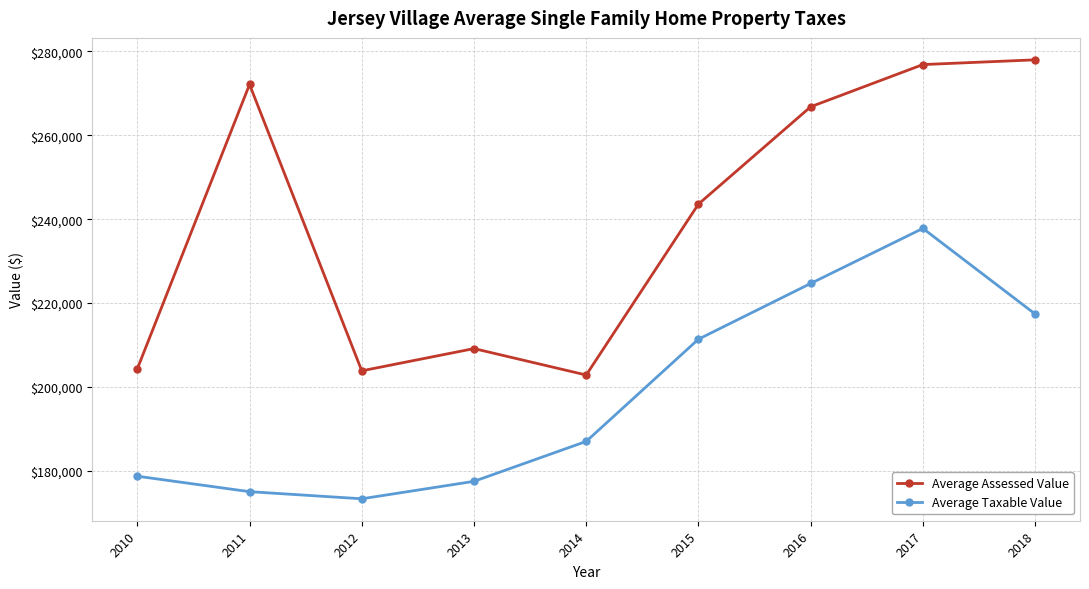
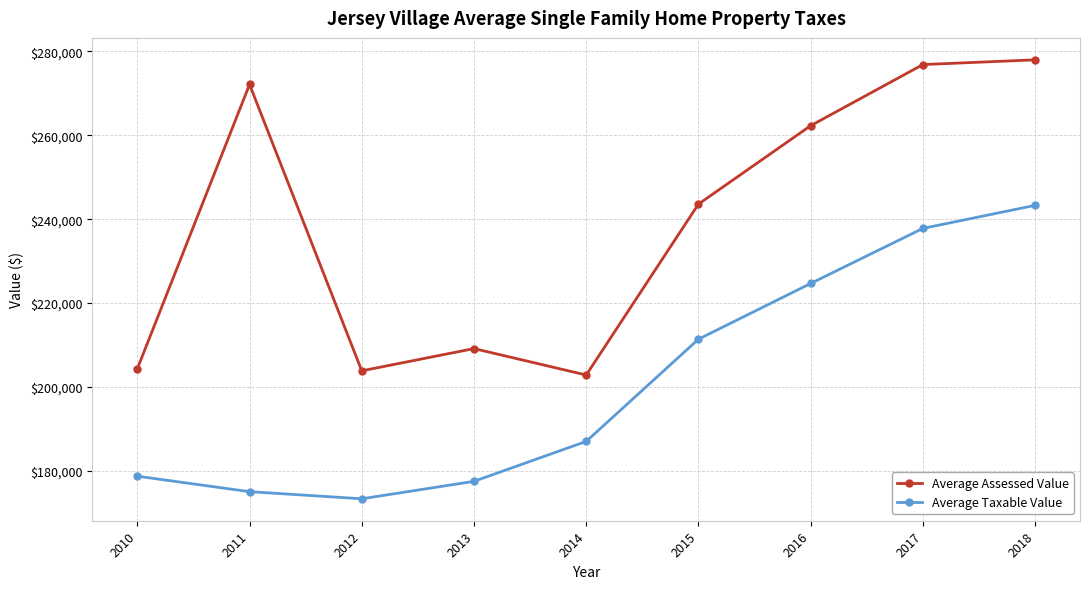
  {
    "Average Assessed Value": {
      "2010": "$204,000",
      "2011": "$272,000",
      "2012": "$204,000",
      "2013": "$209,000",
      "2014": "$203,000",
      "2015": "$244,000",
-     "2016": "$267,000",
+     "2016": "$262,000",
      "2017": "$277,000",
      "2018": "$278,000"
    },
    "Average Taxable Value": {
      "2010": "$179,000",
      "2011": "$175,000",
      "2012": "$173,000",
      "2013": "$178,000",
      "2014": "$187,000",
      "2015": "$211,000",
      "2016": "$225,000",
      "2017": "$238,000",
-     "2018": "$217,000"
+     "2018": "$243,000"
    }
  }
